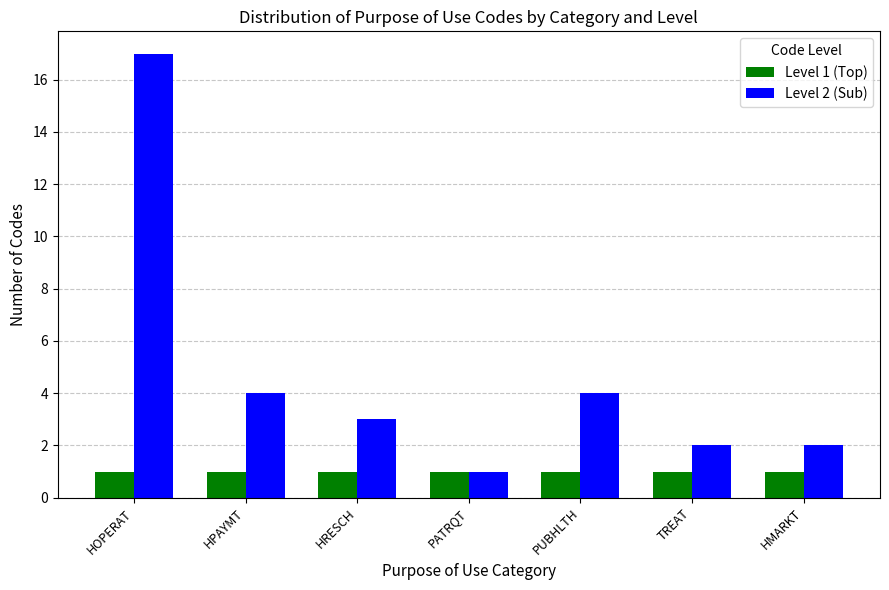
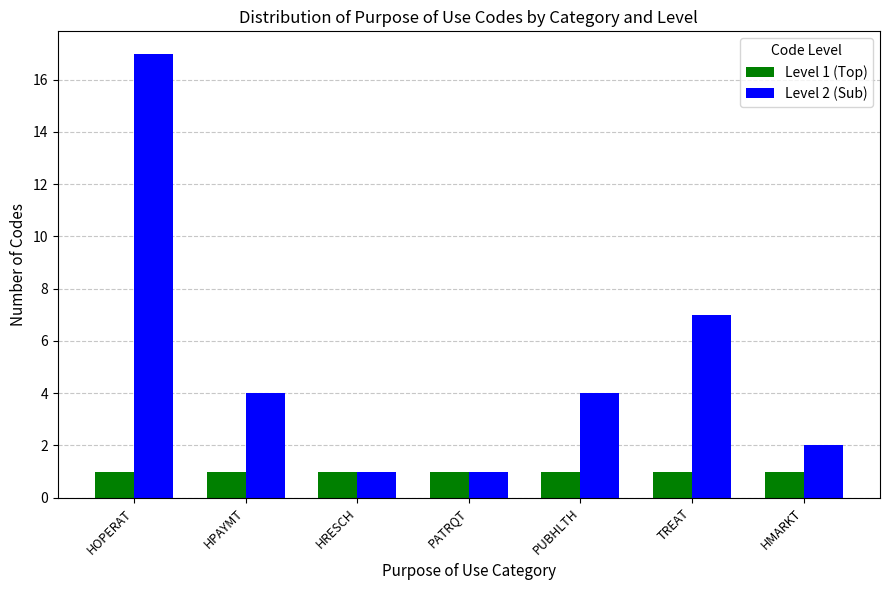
  {
    "Level 1 (Top)": {
      "HOPERAT": 1,
      "HPAYMT": 1,
      "HRESCH": 1,
      "PATRQT": 1,
      "PUBHLTH": 1,
      "TREAT": 1,
      "HMARKT": 1
    },
    "Level 2 (Sub)": {
      "HOPERAT": 17,
      "HPAYMT": 4,
-     "HRESCH": 3,
+     "HRESCH": 1,
      "PATRQT": 1,
      "PUBHLTH": 4,
-     "TREAT": 2,
+     "TREAT": 7,
      "HMARKT": 2
    }
  }
